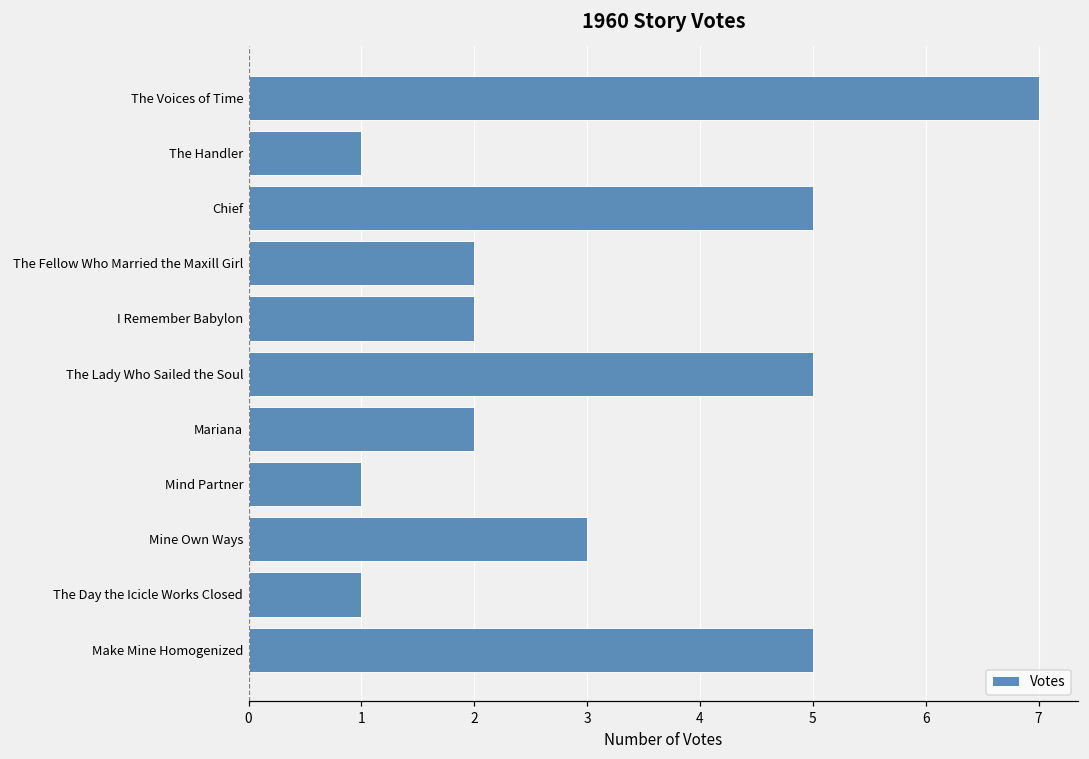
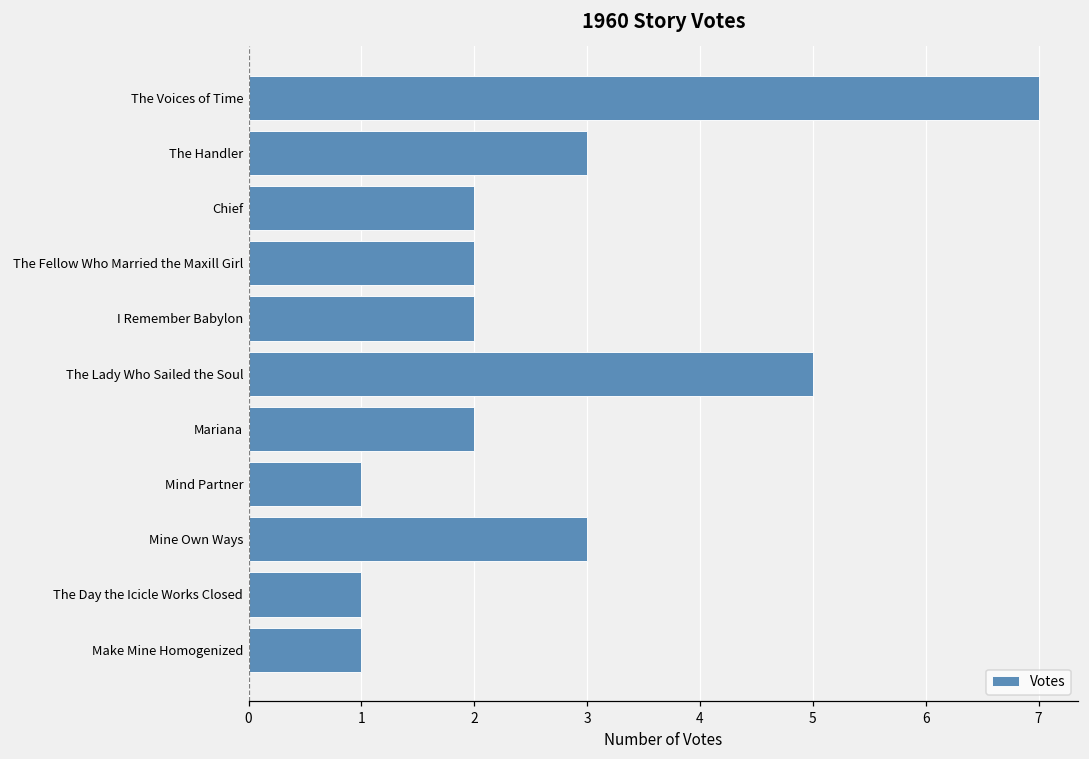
  {
    "The Voices of Time": 7,
-   "The Handler": 1,
-   "Chief": 5,
+   "The Handler": 3,
+   "Chief": 2,
    "The Fellow Who Married the Maxill Girl": 2,
    "I Remember Babylon": 2,
    "The Lady Who Sailed the Soul": 5,
    "Mariana": 2,
    "Mind Partner": 1,
    "Mine Own Ways": 3,
    "The Day the Icicle Works Closed": 1,
-   "Make Mine Homogenized": 5
+   "Make Mine Homogenized": 1
  }
